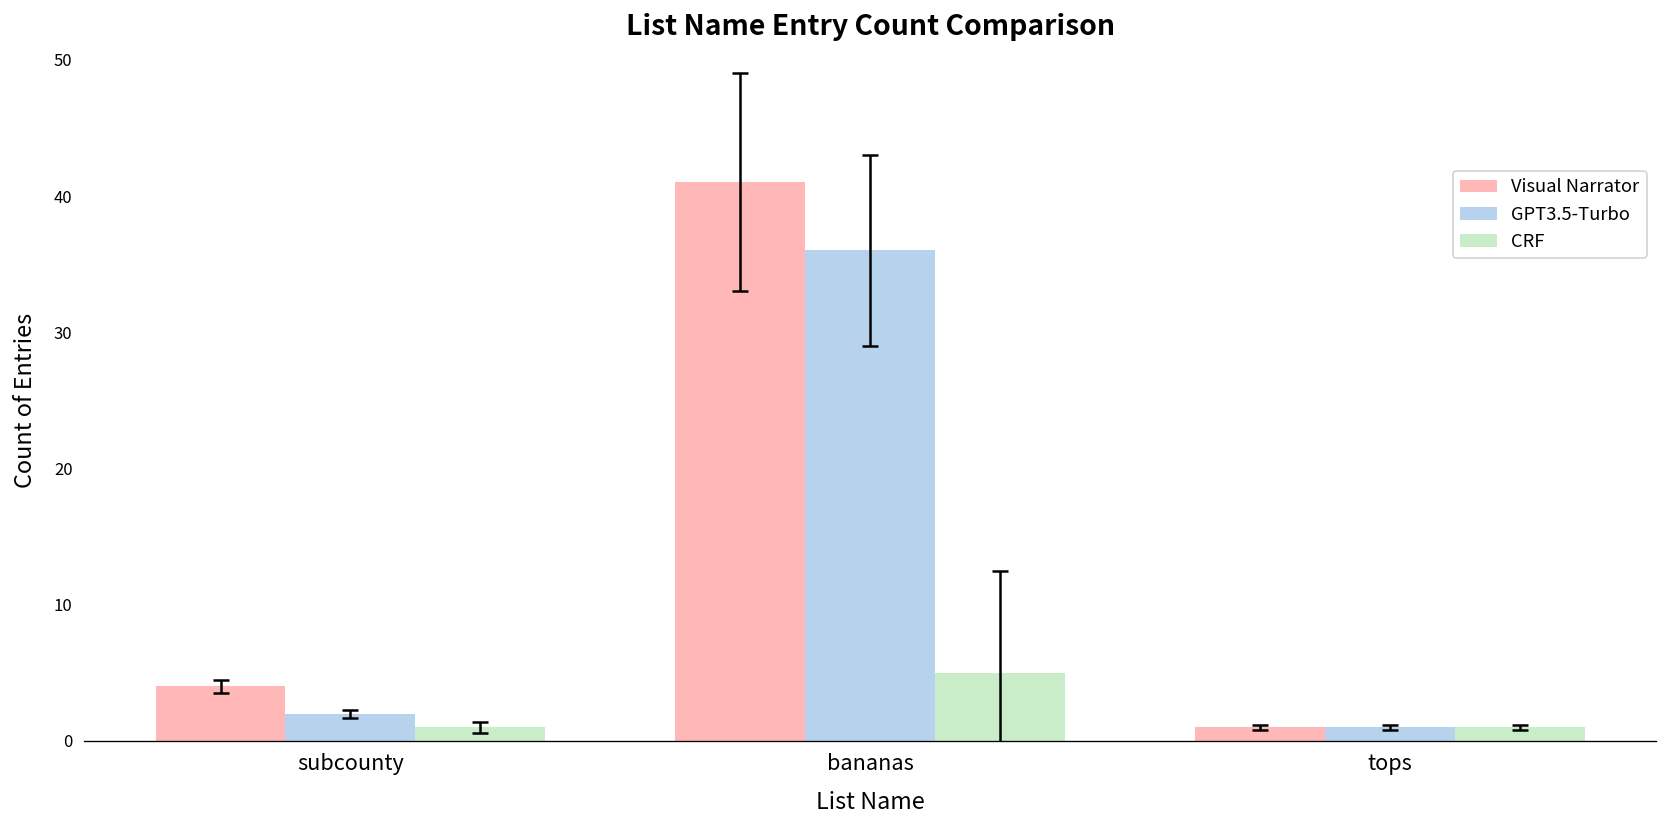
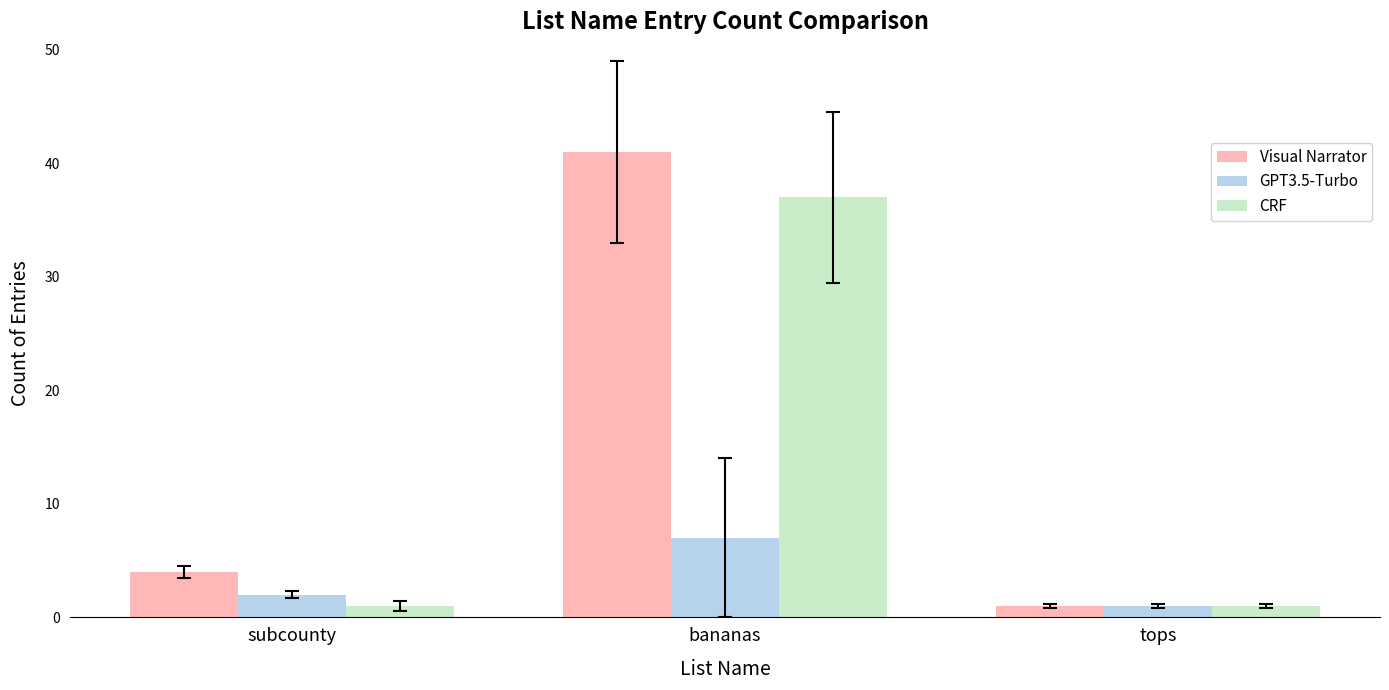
  {
    "Visual Narrator": {
      "subcounty": 4,
      "bananas": 41,
      "tops": 1
    },
    "GPT3.5-Turbo": {
      "subcounty": 2,
-     "bananas": 36,
+     "bananas": 7,
      "tops": 1
    },
    "CRF": {
      "subcounty": 1,
-     "bananas": 5,
+     "bananas": 37,
      "tops": 1
    }
  }
